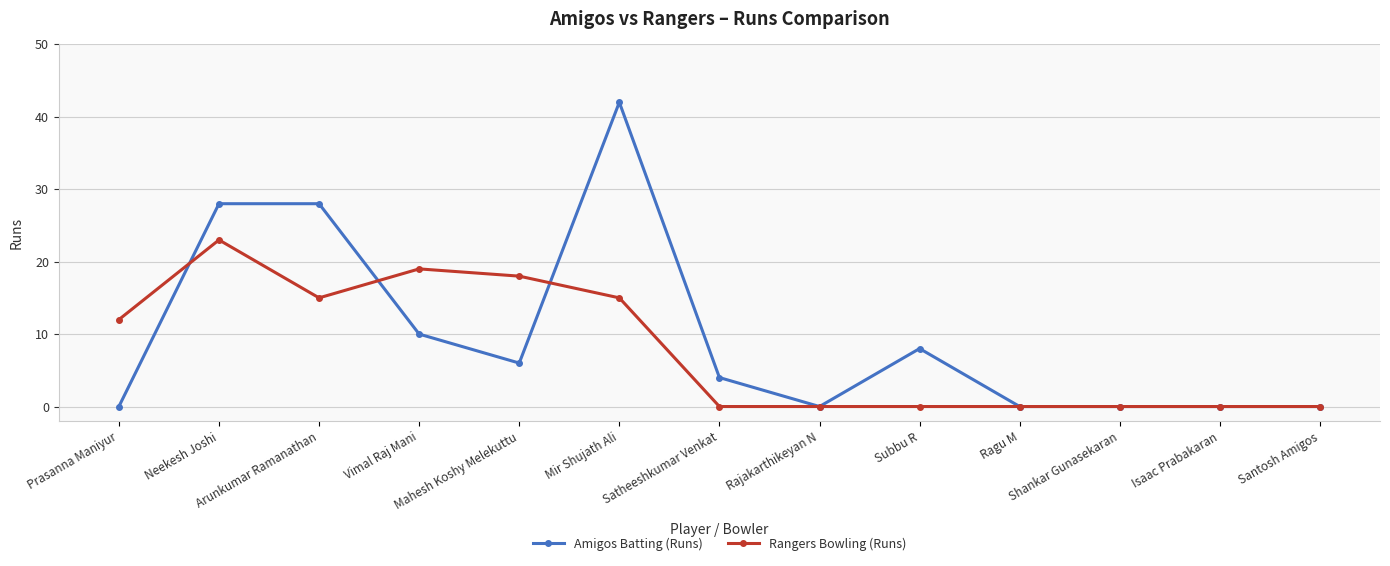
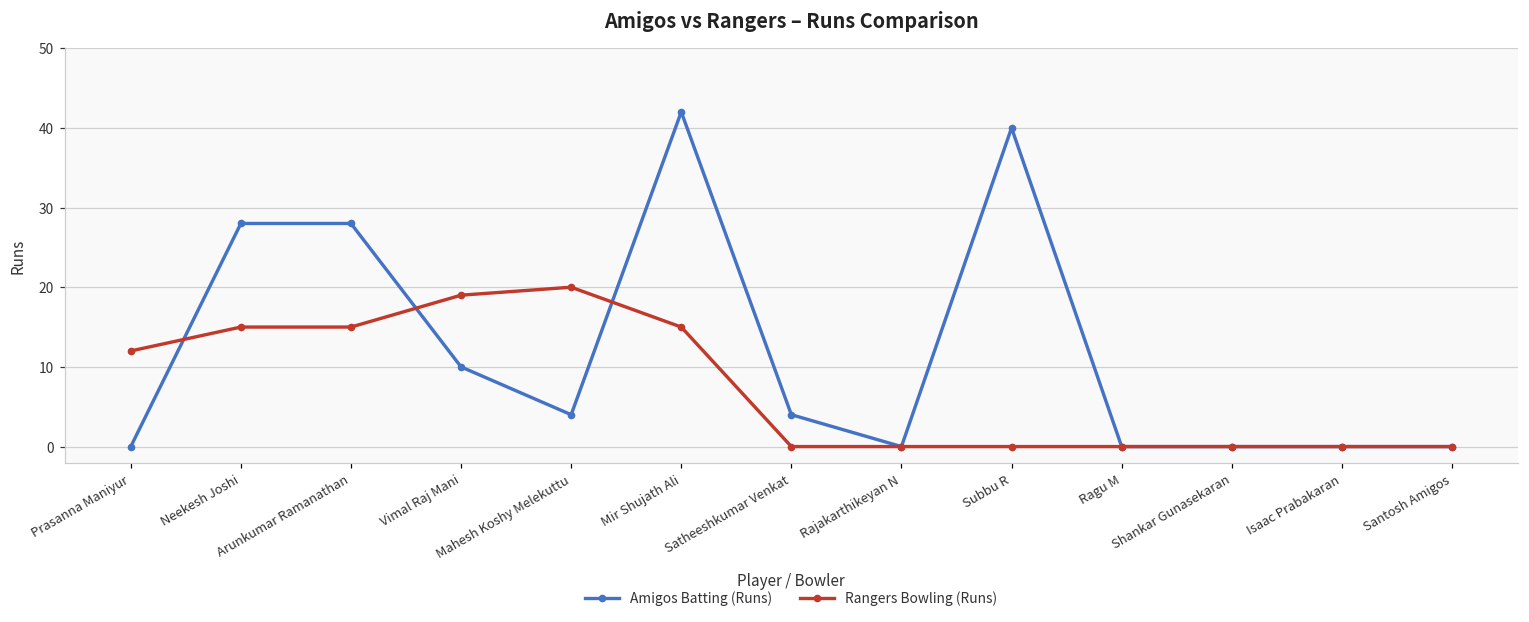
  {
    "Amigos Batting (Runs)": {
      "Prasanna Maniyur": 0,
      "Neekesh Joshi": 28,
      "Arunkumar Ramanathan": 28,
      "Vimal Raj Mani": 10,
-     "Mahesh Koshy Melekuttu": 6,
+     "Mahesh Koshy Melekuttu": 4,
      "Mir Shujath Ali": 42,
      "Satheeshkumar Venkat": 4,
-     "Subbu R": 8
+     "Subbu R": 40
    },
    "Rangers Bowling (Runs)": {
      "Prasanna Maniyur": 12,
-     "Neekesh Joshi": 23,
+     "Neekesh Joshi": 15,
      "Arunkumar Ramanathan": 15,
      "Vimal Raj Mani": 19,
-     "Mahesh Koshy Melekuttu": 18,
+     "Mahesh Koshy Melekuttu": 20,
      "Mir Shujath Ali": 15,
      "Satheeshkumar Venkat": 0,
      "Subbu R": 0
    }
  }
